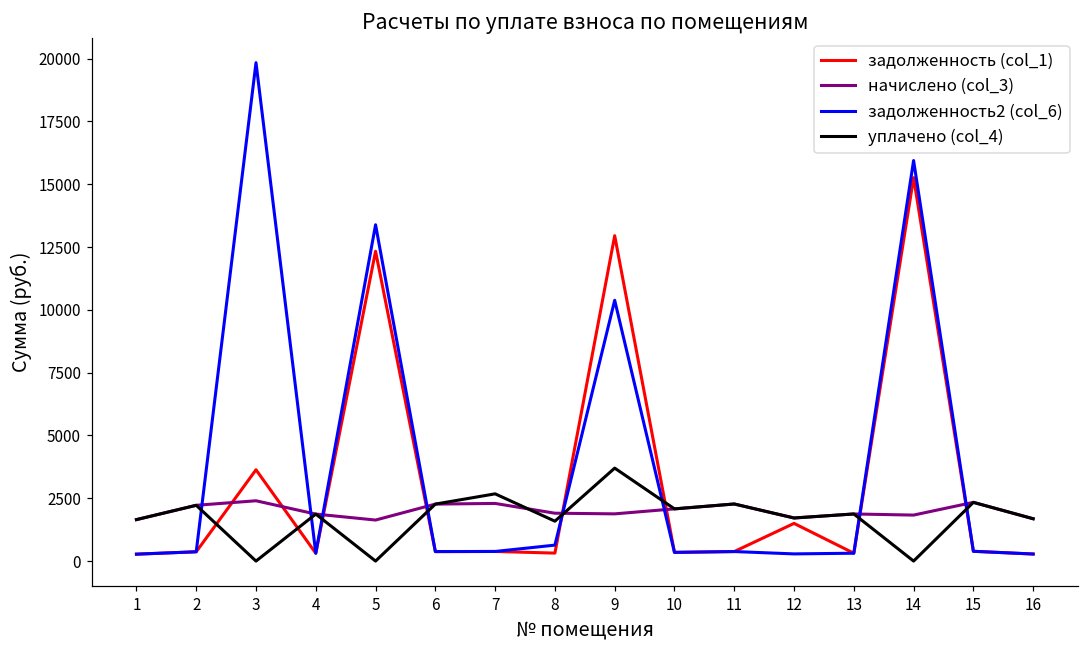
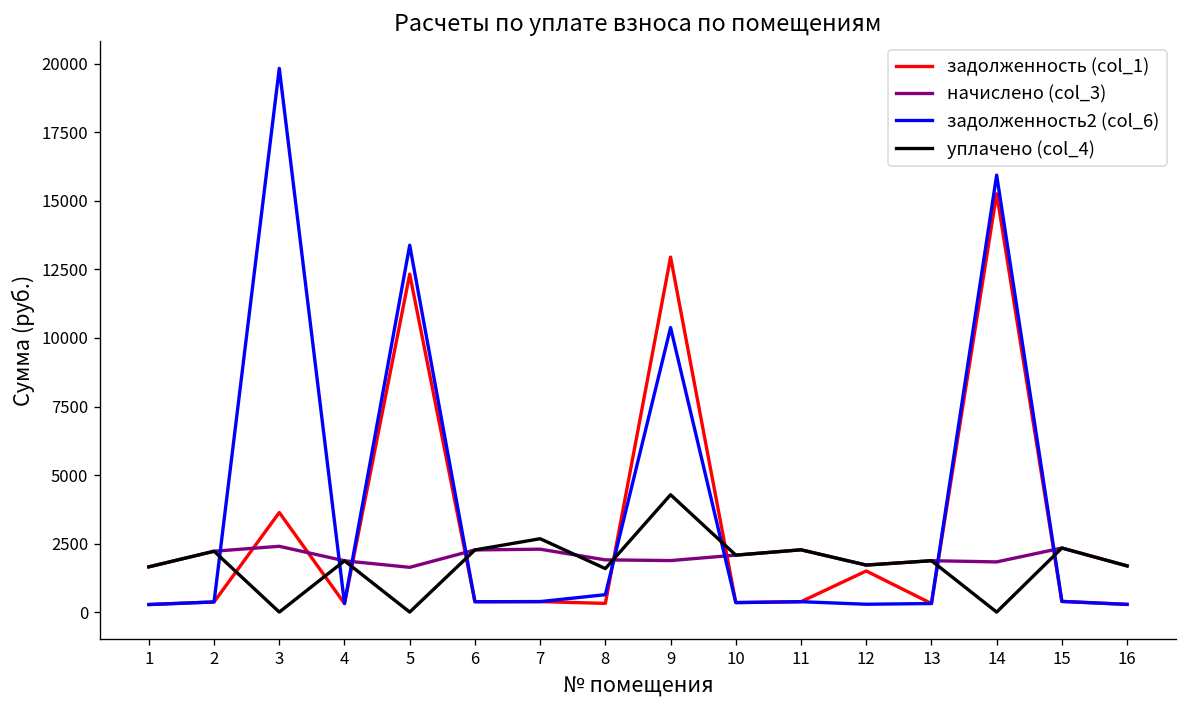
  {
    "задолженность (col_1)": {
      "3": 3600,
      "5": 12300,
      "8": 300,
      "9": 13000,
      "12": 1500,
      "14": 15300
    },
    "начислено (col_3)": {
      "3": 2400,
      "5": 1600,
      "7": 2300,
      "8": 1900,
      "9": 1900,
      "14": 1800
    },
    "задолженность2 (col_6)": {
      "3": 19800,
      "5": 13400,
      "8": 600,
      "9": 10400,
      "12": 300,
      "14": 15900
    },
    "уплачено (col_4)": {
      "3": 0,
      "5": 0,
      "7": 2700,
      "8": 1600,
-     "9": 3700,
+     "9": 4300,
      "14": 0
    }
  }
